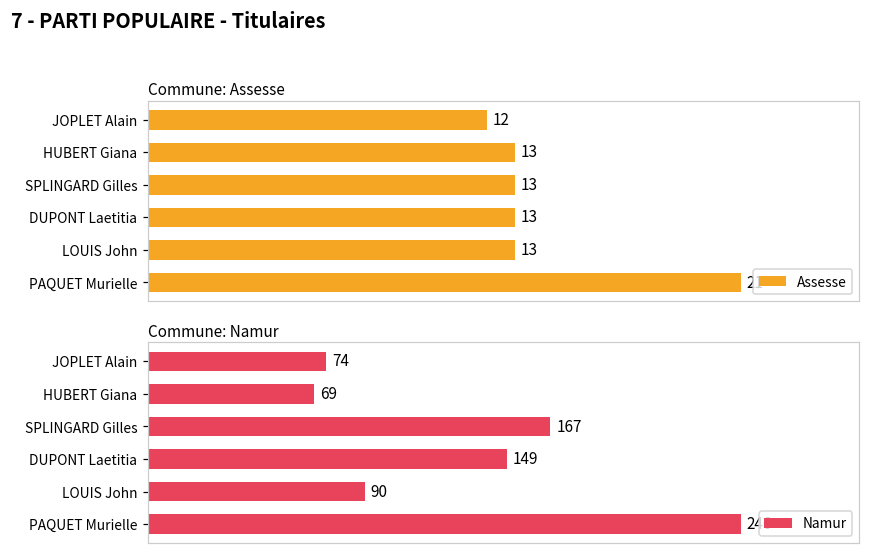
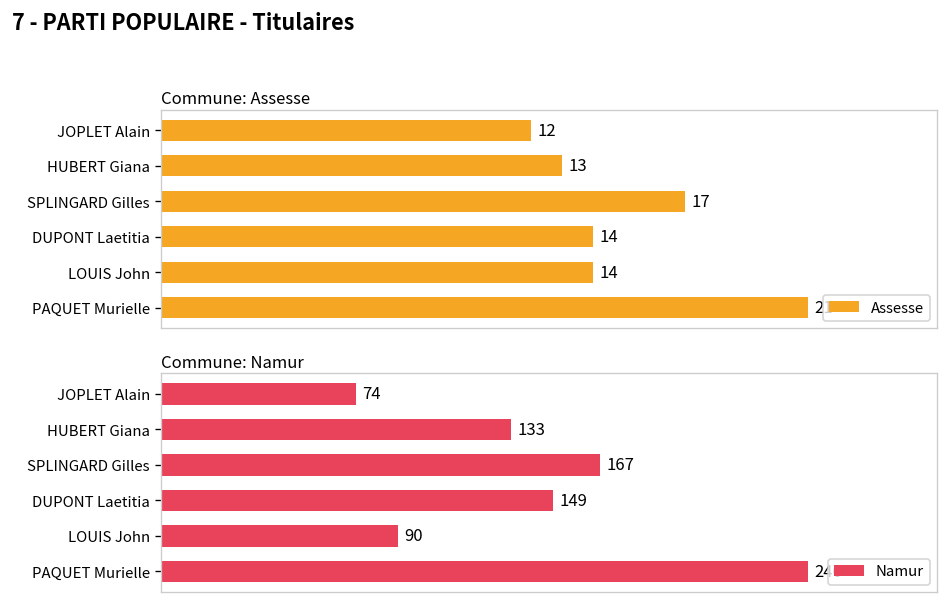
  {
    "Commune: Assesse": {
      "JOPLET Alain": 12,
      "HUBERT Giana": 13,
-     "SPLINGARD Gilles": 13,
-     "DUPONT Laetitia": 13,
-     "LOUIS John": 13
+     "SPLINGARD Gilles": 17,
+     "DUPONT Laetitia": 14,
+     "LOUIS John": 14
    },
    "Commune: Namur": {
      "JOPLET Alain": 74,
-     "HUBERT Giana": 69,
+     "HUBERT Giana": 133,
      "SPLINGARD Gilles": 167,
      "DUPONT Laetitia": 149,
      "LOUIS John": 90
    }
  }
